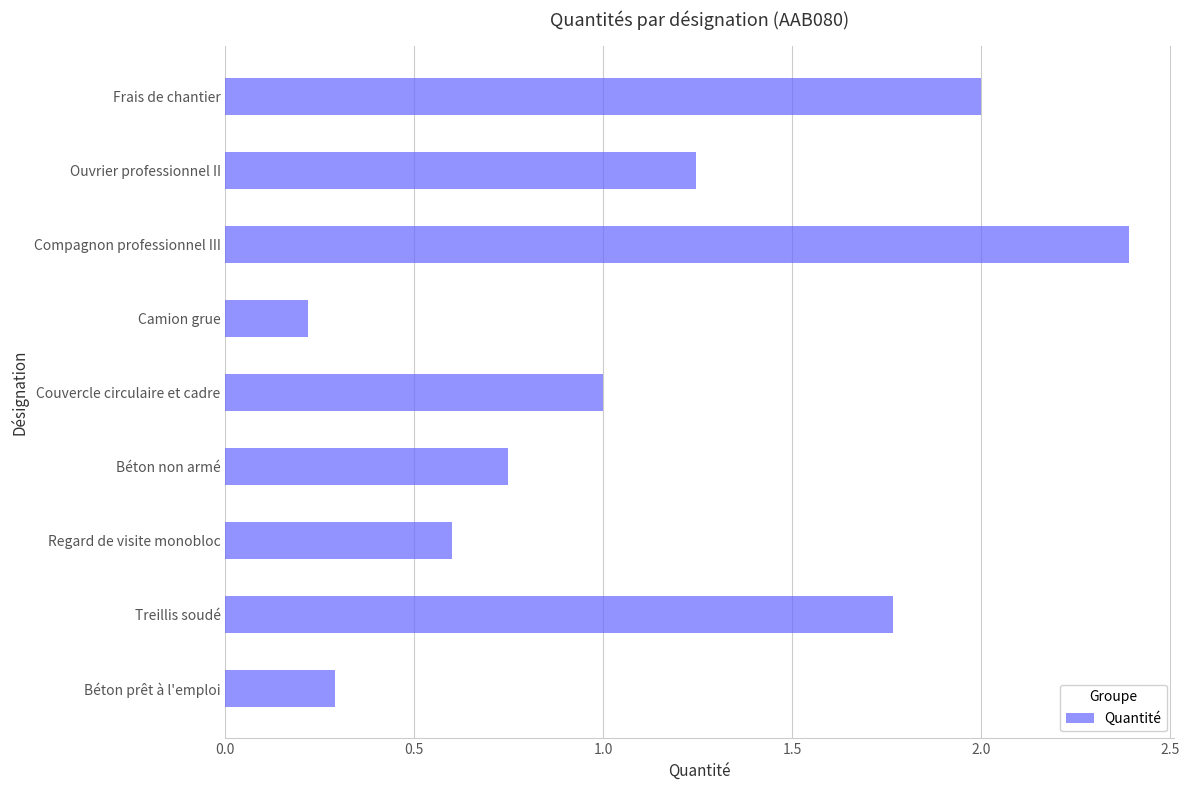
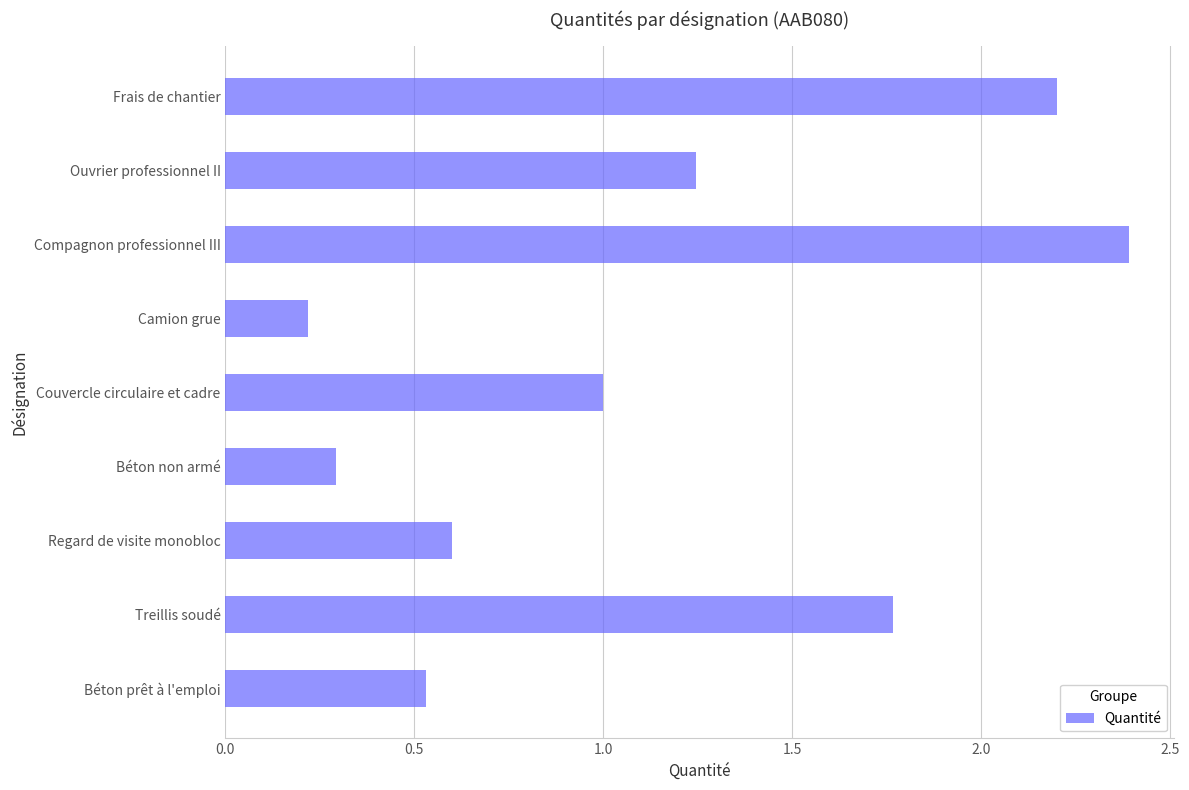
  {
-   "Frais de chantier": 2.0,
+   "Frais de chantier": 2.2,
    "Ouvrier professionnel II": 1.24,
    "Compagnon professionnel III": 2.39,
    "Camion grue": 0.22,
    "Couvercle circulaire et cadre": 1.00,
-   "Béton non armé": 0.75,
+   "Béton non armé": 0.29,
    "Regard de visite monobloc": 0.60,
    "Treillis soudé": 1.77,
-   "Béton prêt à l'emploi": 0.29
+   "Béton prêt à l'emploi": 0.53
  }
